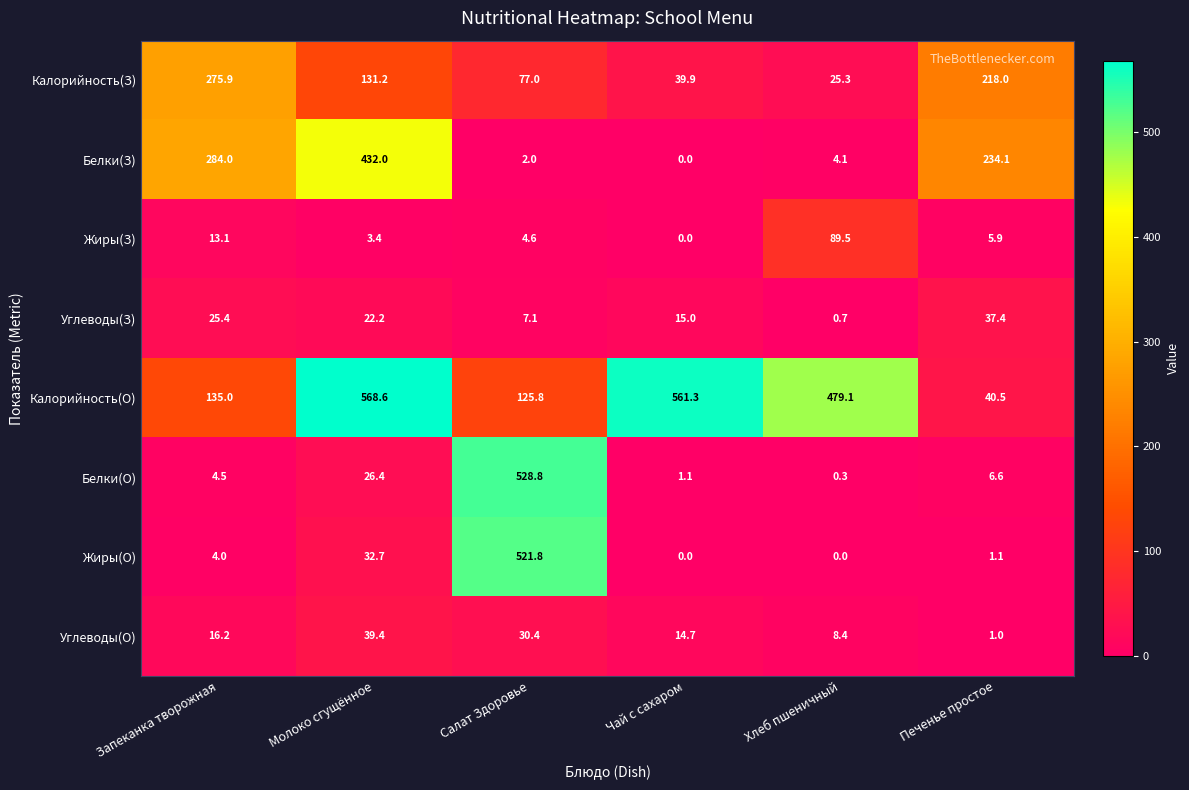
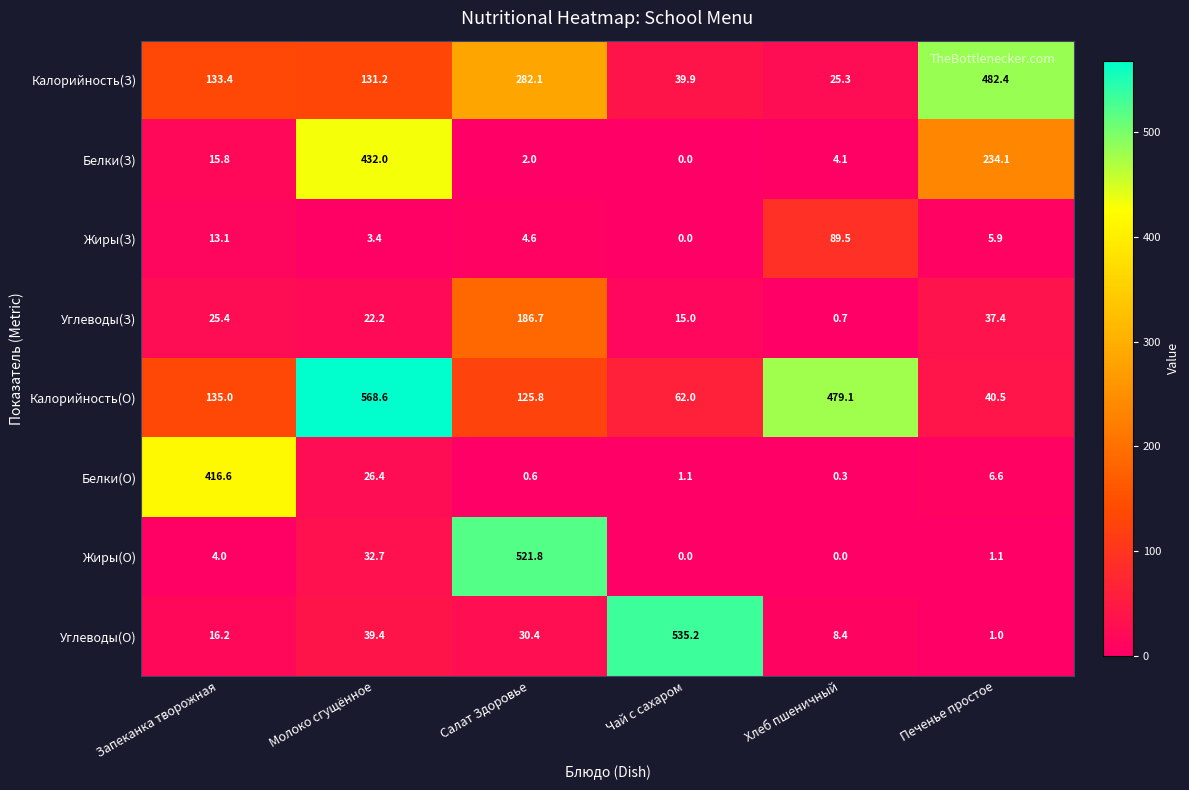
  {
    "Калорийность(З)": {
-     "Запеканка творожная": 275.9,
+     "Запеканка творожная": 133.4,
      "Молоко сгущённое": 131.2,
-     "Салат Здоровье": 77.0,
+     "Салат Здоровье": 282.1,
      "Чай с сахаром": 39.9,
      "Хлеб пшеничный": 25.3,
-     "Печенье простое": 218.0
+     "Печенье простое": 482.4
    },
    "Белки(З)": {
-     "Запеканка творожная": 284.0,
+     "Запеканка творожная": 15.8,
      "Молоко сгущённое": 432.0,
      "Салат Здоровье": 2.0,
      "Чай с сахаром": 0.0,
      "Хлеб пшеничный": 4.1,
      "Печенье простое": 234.1
    },
    "Жиры(З)": {
      "Запеканка творожная": 13.1,
      "Молоко сгущённое": 3.4,
      "Салат Здоровье": 4.6,
      "Чай с сахаром": 0.0,
      "Хлеб пшеничный": 89.5,
      "Печенье простое": 5.9
    },
    "Углеводы(З)": {
      "Запеканка творожная": 25.4,
      "Молоко сгущённое": 22.2,
-     "Салат Здоровье": 7.1,
+     "Салат Здоровье": 186.7,
      "Чай с сахаром": 15.0,
      "Хлеб пшеничный": 0.7,
      "Печенье простое": 37.4
    },
    "Калорийность(О)": {
      "Запеканка творожная": 135.0,
      "Молоко сгущённое": 568.6,
      "Салат Здоровье": 125.8,
-     "Чай с сахаром": 561.3,
+     "Чай с сахаром": 62.0,
      "Хлеб пшеничный": 479.1,
      "Печенье простое": 40.5
    },
    "Белки(О)": {
-     "Запеканка творожная": 4.5,
+     "Запеканка творожная": 416.6,
      "Молоко сгущённое": 26.4,
-     "Салат Здоровье": 528.8,
+     "Салат Здоровье": 0.6,
      "Чай с сахаром": 1.1,
      "Хлеб пшеничный": 0.3,
      "Печенье простое": 6.6
    },
    "Жиры(О)": {
      "Запеканка творожная": 4.0,
      "Молоко сгущённое": 32.7,
      "Салат Здоровье": 521.8,
      "Чай с сахаром": 0.0,
      "Хлеб пшеничный": 0.0,
      "Печенье простое": 1.1
    },
    "Углеводы(О)": {
      "Запеканка творожная": 16.2,
      "Молоко сгущённое": 39.4,
      "Салат Здоровье": 30.4,
-     "Чай с сахаром": 14.7,
+     "Чай с сахаром": 535.2,
      "Хлеб пшеничный": 8.4,
      "Печенье простое": 1.0
    }
  }
